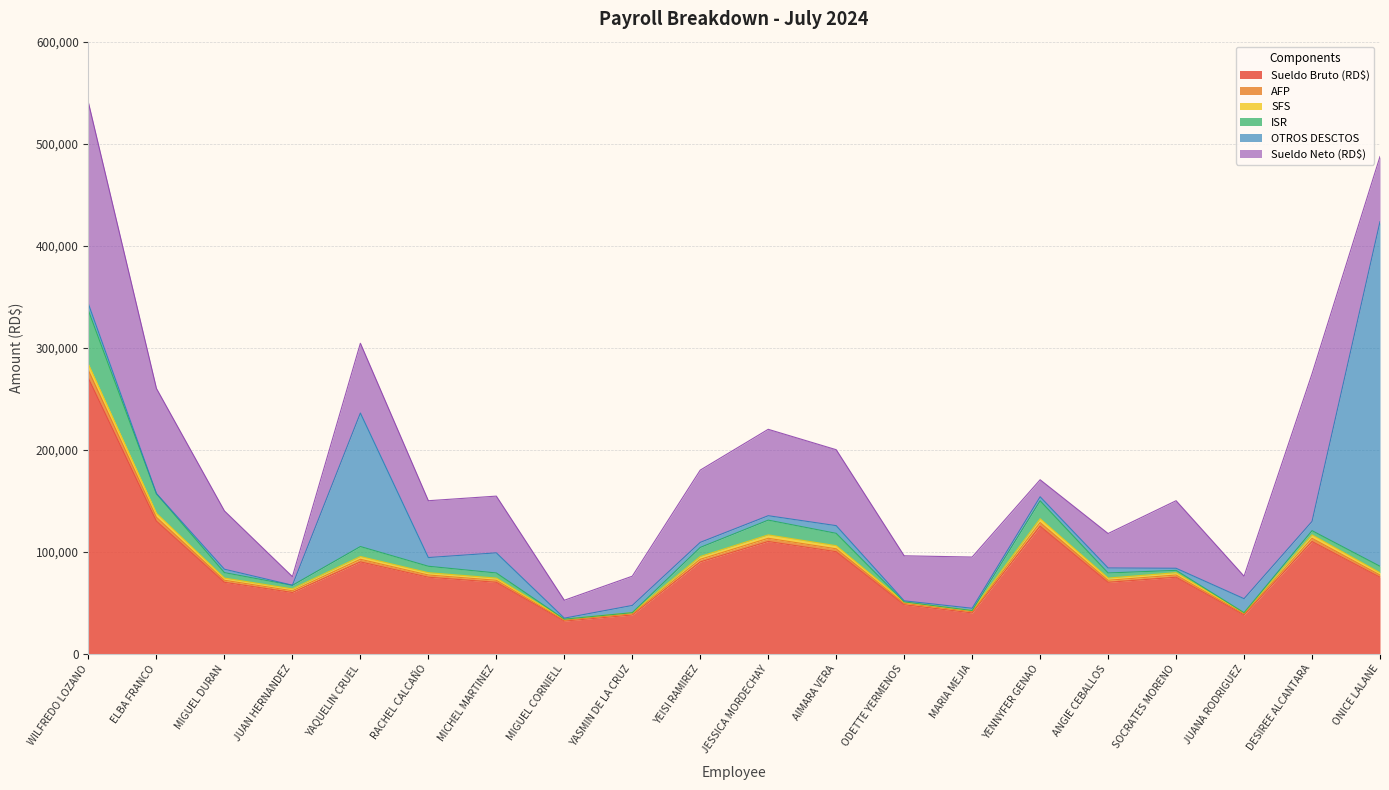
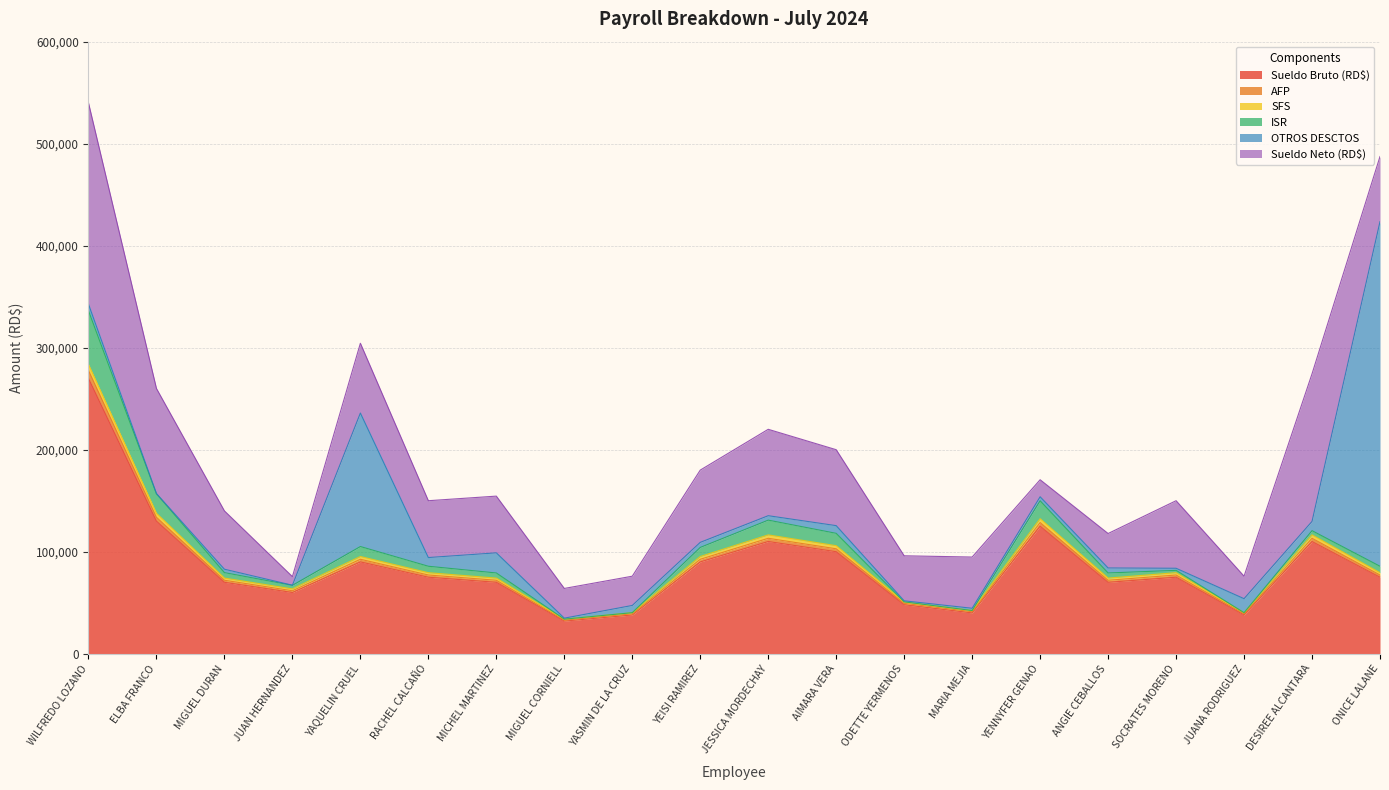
  {
    "SFS": {
      "WILFREDO LOZANO": "6,000",
      "ELBA FRANCO": "4,000",
      "YAQUELIN CRUEL": "3,000",
      "YEISI RAMIREZ": "3,000",
      "JESSICA MORDECHAY": "3,000",
      "AIMARA VERA": "3,000",
      "YENNYFER GENAO": "4,000",
      "DESIREE ALCANTARA": "3,000"
    },
    "ISR": {
      "WILFREDO LOZANO": "53,000",
      "MIGUEL DURAN": "5,000",
      "YAQUELIN CRUEL": "10,000",
      "RACHEL CALCAÑO": "6,000",
      "MICHEL MARTINEZ": "5,000",
      "YEISI RAMIREZ": "9,000",
      "JESSICA MORDECHAY": "14,000",
      "AIMARA VERA": "12,000",
      "YENNYFER GENAO": "18,000",
      "ANGIE CEBALLOS": "5,000",
      "DESIREE ALCANTARA": "4,000",
      "ONICE LALANE": "6,000"
    },
    "OTROS DESCTOS": {
      "WILFREDO LOZANO": "6,000",
      "MIGUEL DURAN": "3,000",
      "YAQUELIN CRUEL": "131,000",
      "RACHEL CALCAÑO": "9,000",
      "MICHEL MARTINEZ": "20,000",
      "YASMIN DE LA CRUZ": "7,000",
      "YEISI RAMIREZ": "5,000",
      "JESSICA MORDECHAY": "4,000",
      "AIMARA VERA": "8,000",
      "YENNYFER GENAO": "4,000",
      "ANGIE CEBALLOS": "5,000",
      "JUANA RODRIGUEZ": "14,000",
      "DESIREE ALCANTARA": "9,000",
      "ONICE LALANE": "338,000"
    },
    "Sueldo Neto (RD$)": {
      "WILFREDO LOZANO": "197,000",
      "ELBA FRANCO": "103,000",
      "MIGUEL DURAN": "57,000",
      "JUAN HERNANDEZ": "8,000",
      "YAQUELIN CRUEL": "68,000",
      "RACHEL CALCAÑO": "56,000",
      "MICHEL MARTINEZ": "56,000",
-     "MIGUEL CORNIELL": "18,000",
+     "MIGUEL CORNIELL": "29,000",
      "YASMIN DE LA CRUZ": "29,000",
      "YEISI RAMIREZ": "71,000",
      "JESSICA MORDECHAY": "85,000",
      "AIMARA VERA": "74,000",
      "ODETTE YERMENOS": "44,000",
      "MARIA MEJIA": "50,000",
      "YENNYFER GENAO": "17,000",
      "ANGIE CEBALLOS": "34,000",
      "SOCRATES MORENO": "66,000",
      "JUANA RODRIGUEZ": "22,000",
      "DESIREE ALCANTARA": "145,000",
      "ONICE LALANE": "64,000"
    }
  }
